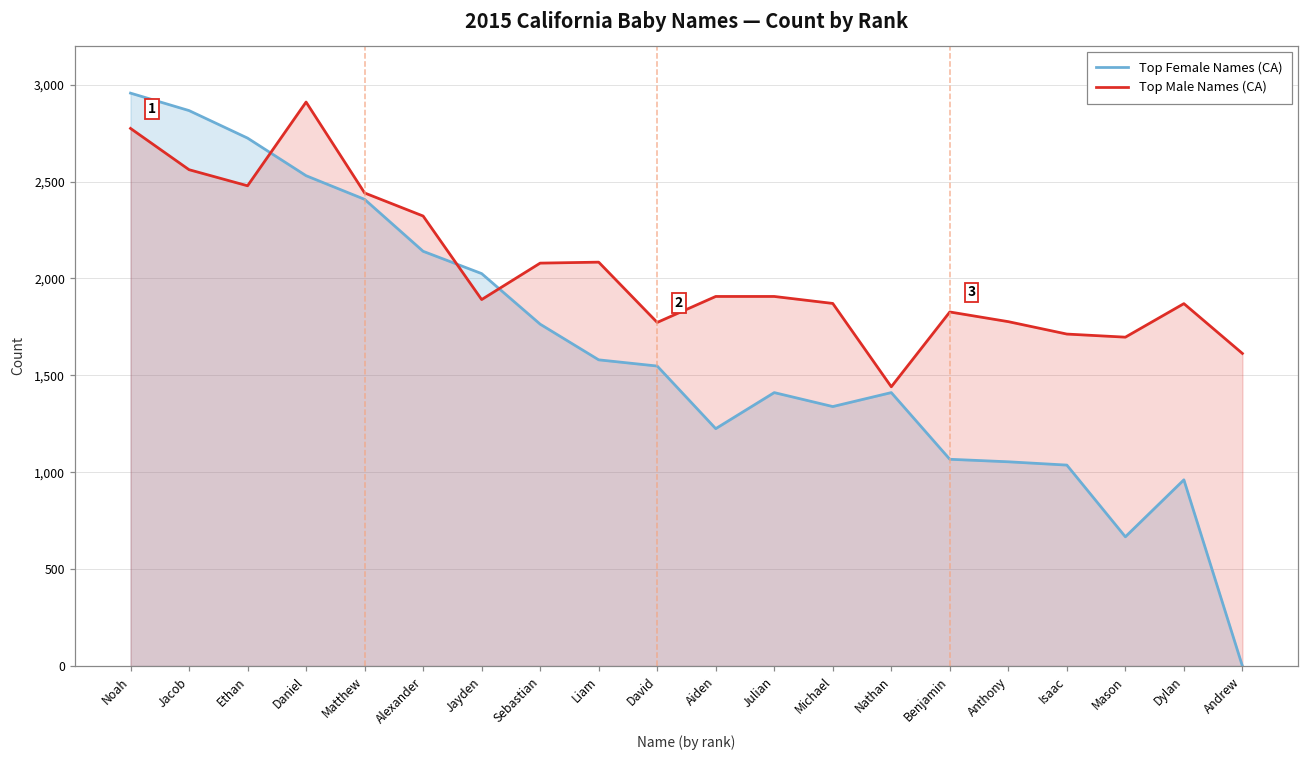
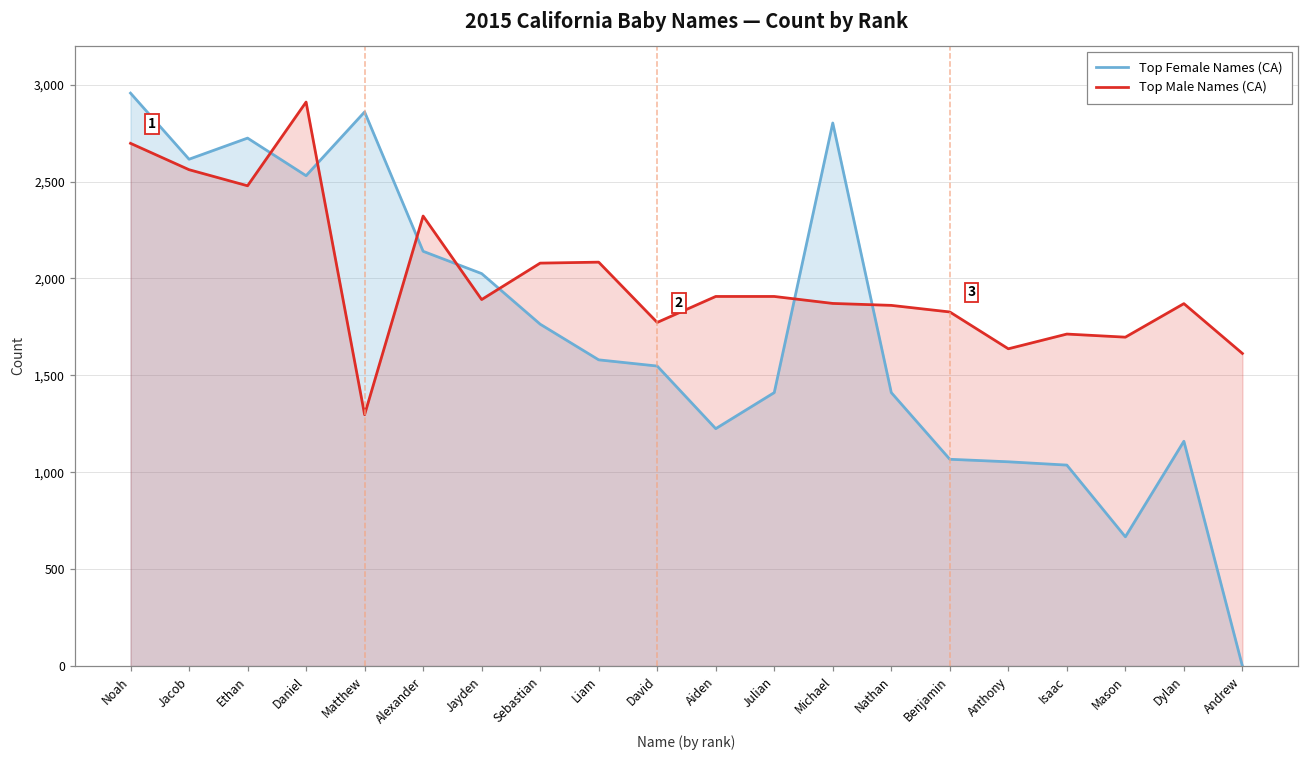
  {
    "Top Female Names (CA)": {
      "Noah": "2,960",
-     "Jacob": "2,870",
+     "Jacob": "2,620",
      "Ethan": "2,720",
      "Daniel": "2,530",
-     "Matthew": "2,410",
+     "Matthew": "2,860",
      "Alexander": "2,140",
      "Jayden": "2,030",
      "Sebastian": "1,760",
      "Liam": "1,580",
      "David": "1,550",
      "Aiden": "1,230",
      "Julian": "1,410",
-     "Michael": "1,340",
+     "Michael": "2,800",
      "Nathan": "1,410",
      "Benjamin": "1,070",
      "Anthony": "1,050",
      "Isaac": "1,040",
      "Mason": "670",
-     "Dylan": "960",
+     "Dylan": "1,160",
      "Andrew": "0"
    },
    "Top Male Names (CA)": {
-     "Noah": "2,770",
+     "Noah": "2,700",
      "Jacob": "2,560",
      "Ethan": "2,480",
      "Daniel": "2,910",
-     "Matthew": "2,440",
+     "Matthew": "1,300",
      "Alexander": "2,320",
      "Jayden": "1,890",
      "Sebastian": "2,080",
      "Liam": "2,080",
      "Aiden": "1,910",
      "Julian": "1,910",
      "Michael": "1,870",
-     "Nathan": "1,440",
-     "Anthony": "1,780",
+     "Nathan": "1,860",
+     "Anthony": "1,640",
      "Isaac": "1,710",
      "Mason": "1,700",
      "Dylan": "1,870",
      "Andrew": "1,610"
    }
  }
